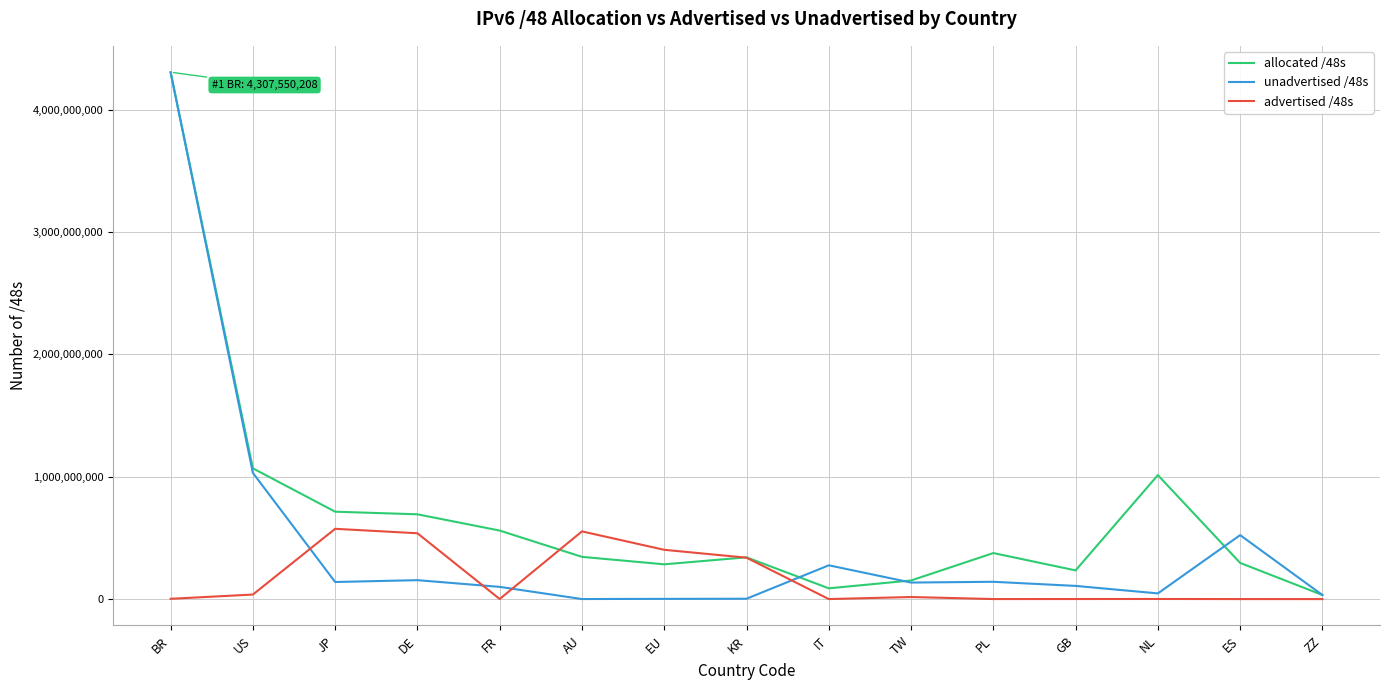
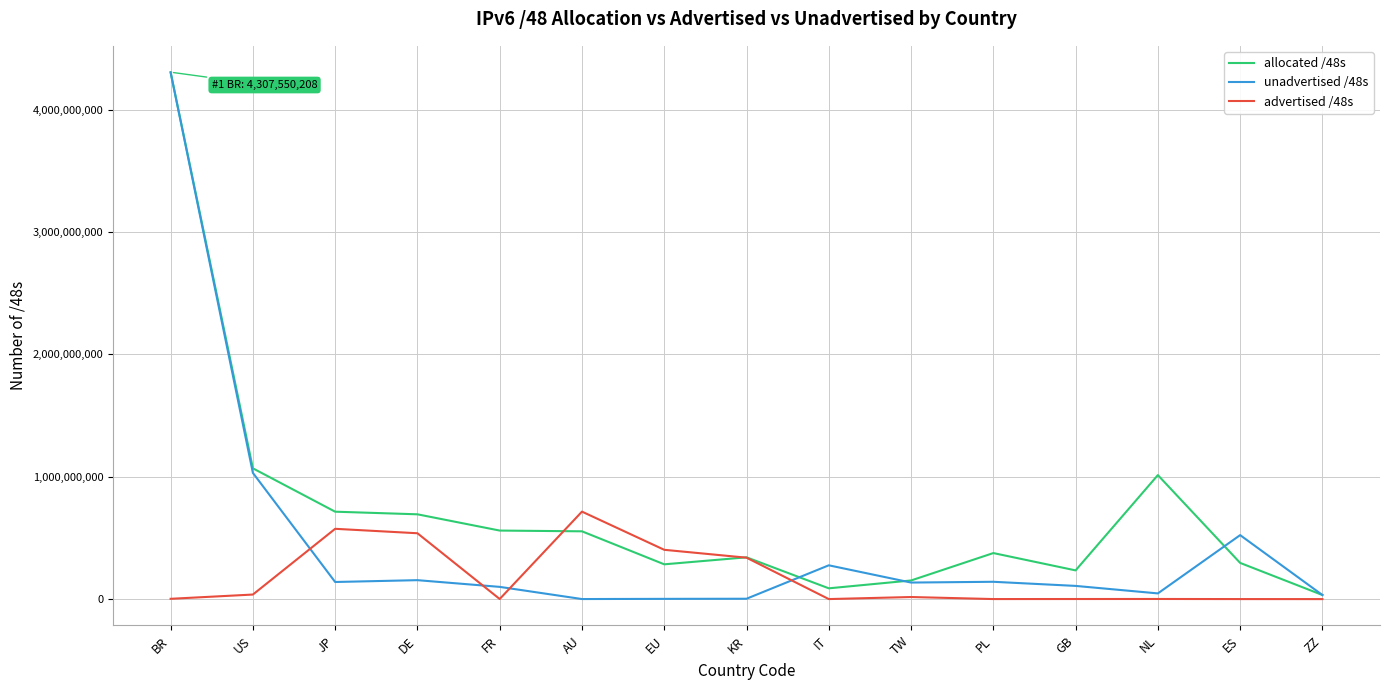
  {
    "allocated /48s": {
      "US": "1,070,000,000",
      "JP": "710,000,000",
      "DE": "690,000,000",
      "FR": "560,000,000",
-     "AU": "350,000,000",
+     "AU": "550,000,000",
      "EU": "280,000,000",
      "IT": "90,000,000",
      "PL": "380,000,000",
      "GB": "230,000,000",
      "NL": "1,010,000,000",
      "ES": "300,000,000"
    },
    "unadvertised /48s": {
      "US": "1,030,000,000",
      "JP": "140,000,000",
      "DE": "150,000,000",
      "FR": "100,000,000",
      "AU": "0",
      "EU": "0",
      "KR": "0",
      "IT": "280,000,000",
      "PL": "140,000,000",
      "GB": "110,000,000",
      "NL": "50,000,000",
      "ES": "520,000,000"
    },
    "advertised /48s": {
      "BR": "0",
      "US": "40,000,000",
      "JP": "570,000,000",
      "DE": "540,000,000",
      "FR": "0",
-     "AU": "550,000,000",
+     "AU": "720,000,000",
      "EU": "400,000,000",
      "IT": "0",
      "TW": "20,000,000",
      "PL": "0",
      "GB": "0",
      "NL": "0",
      "ES": "0",
      "ZZ": "0"
    }
  }
